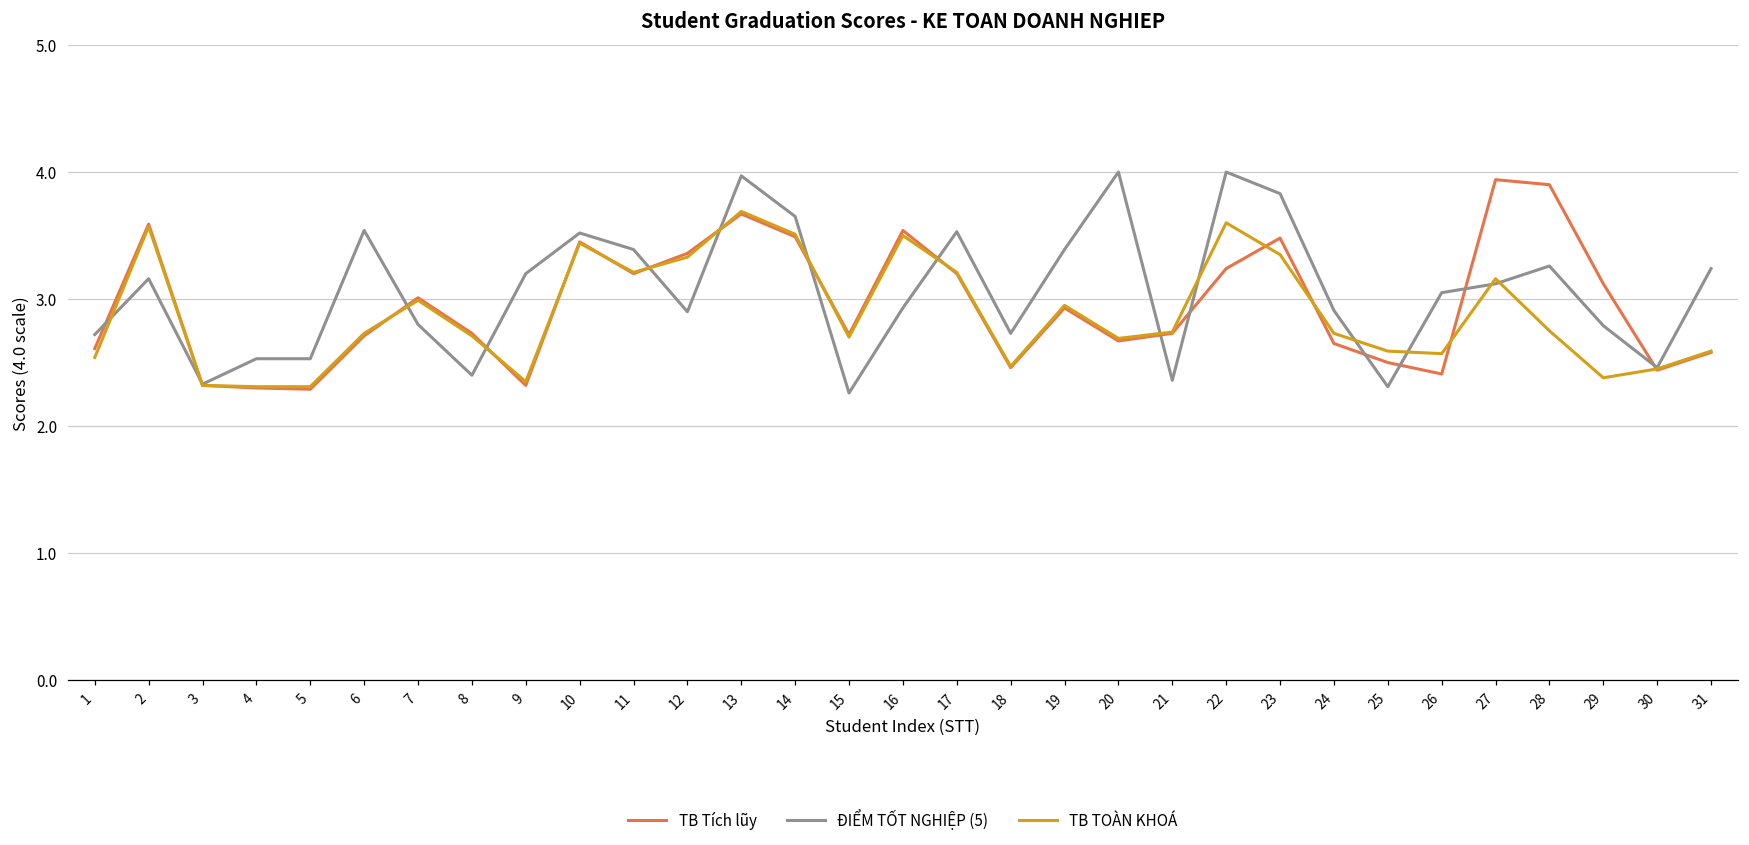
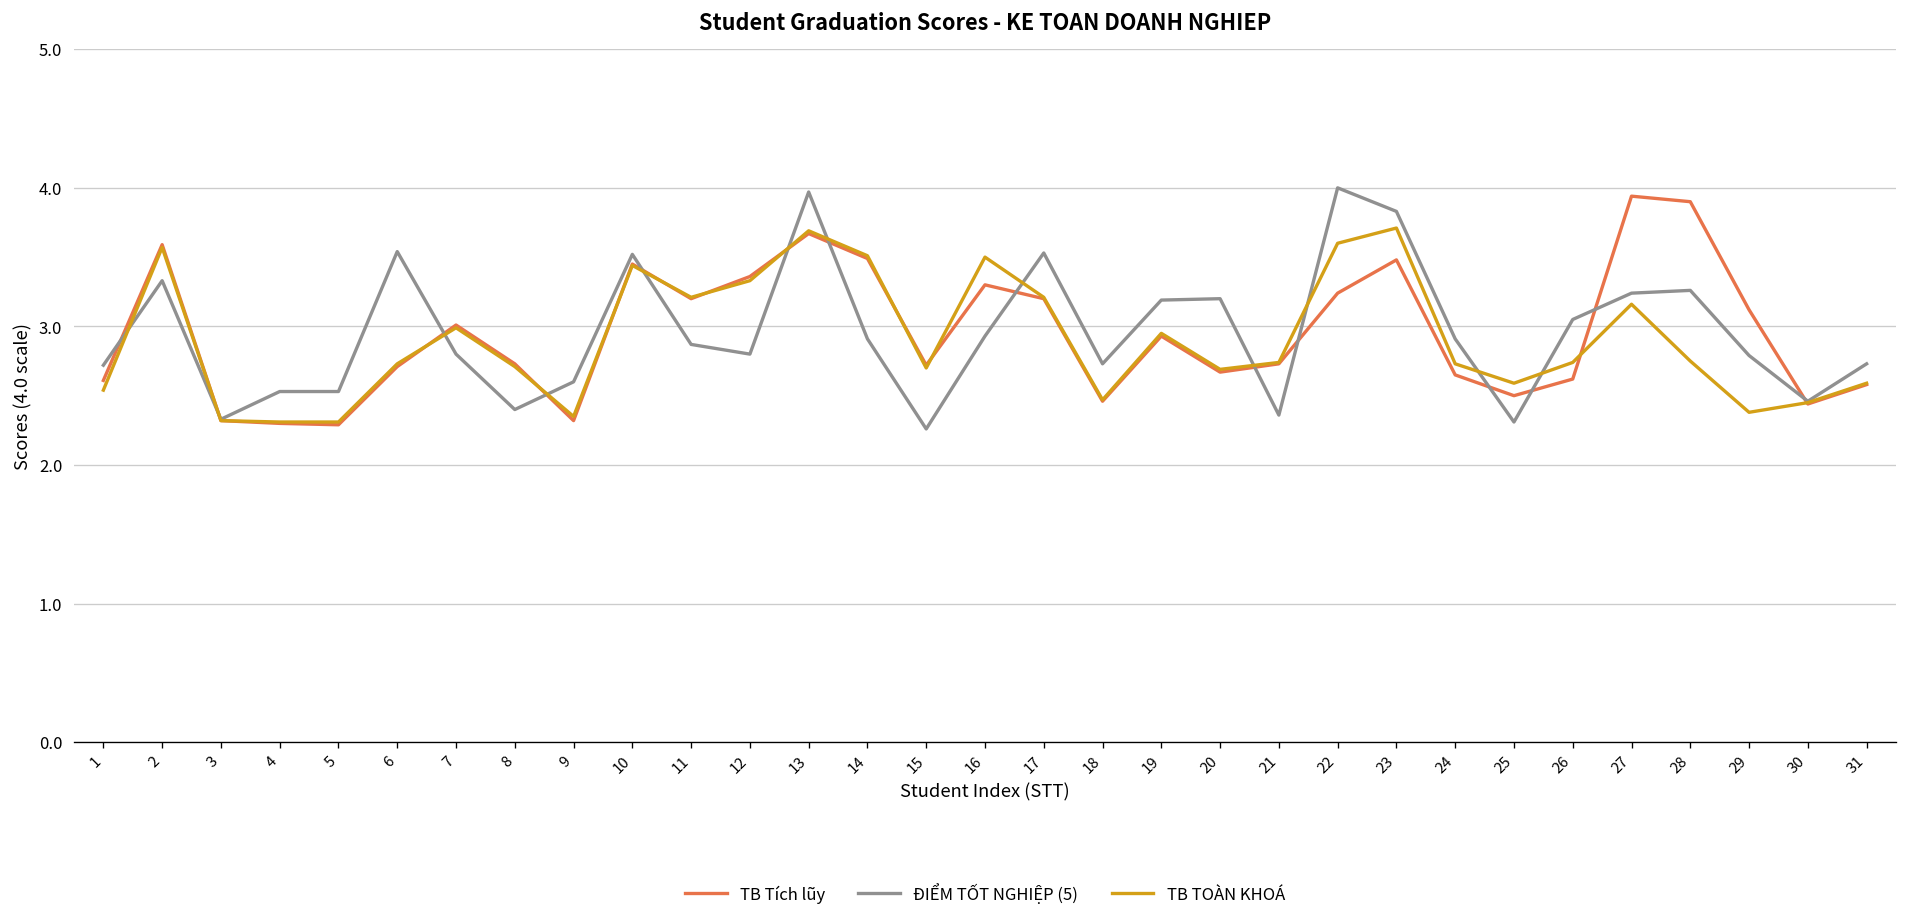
  {
    "TB Tích lũy": {
      "1": 2.61,
      "9": 2.32,
      "12": 3.36,
-     "16": 3.54,
+     "16": 3.30,
      "22": 3.24,
      "23": 3.48,
      "24": 2.65,
      "25": 2.50,
-     "26": 2.41,
+     "26": 2.62,
      "27": 3.94,
      "28": 3.90,
      "29": 3.12
    },
    "ĐIỂM TỐT NGHIỆP (5)": {
      "1": 2.72,
-     "2": 3.16,
+     "2": 3.33,
      "4": 2.53,
      "5": 2.53,
      "6": 3.54,
      "7": 2.80,
      "8": 2.40,
-     "9": 3.2,
+     "9": 2.6,
      "10": 3.52,
-     "11": 3.39,
-     "12": 2.9,
+     "11": 2.87,
+     "12": 2.8,
      "13": 3.97,
-     "14": 3.65,
+     "14": 2.91,
      "15": 2.26,
      "16": 2.93,
      "17": 3.53,
      "18": 2.73,
-     "19": 3.39,
-     "20": 4.0,
+     "19": 3.19,
+     "20": 3.2,
      "21": 2.36,
      "22": 4.00,
      "23": 3.83,
      "24": 2.91,
      "25": 2.31,
      "26": 3.05,
-     "27": 3.12,
+     "27": 3.24,
      "28": 3.26,
      "29": 2.79,
-     "31": 3.24
+     "31": 2.73
    },
    "TB TOÀN KHOÁ": {
      "1": 2.54,
      "9": 2.35,
      "12": 3.33,
      "16": 3.50,
      "22": 3.60,
-     "23": 3.35,
+     "23": 3.71,
      "24": 2.73,
      "25": 2.59,
-     "26": 2.57,
+     "26": 2.74,
      "27": 3.16,
      "28": 2.75,
      "29": 2.38
    }
  }
